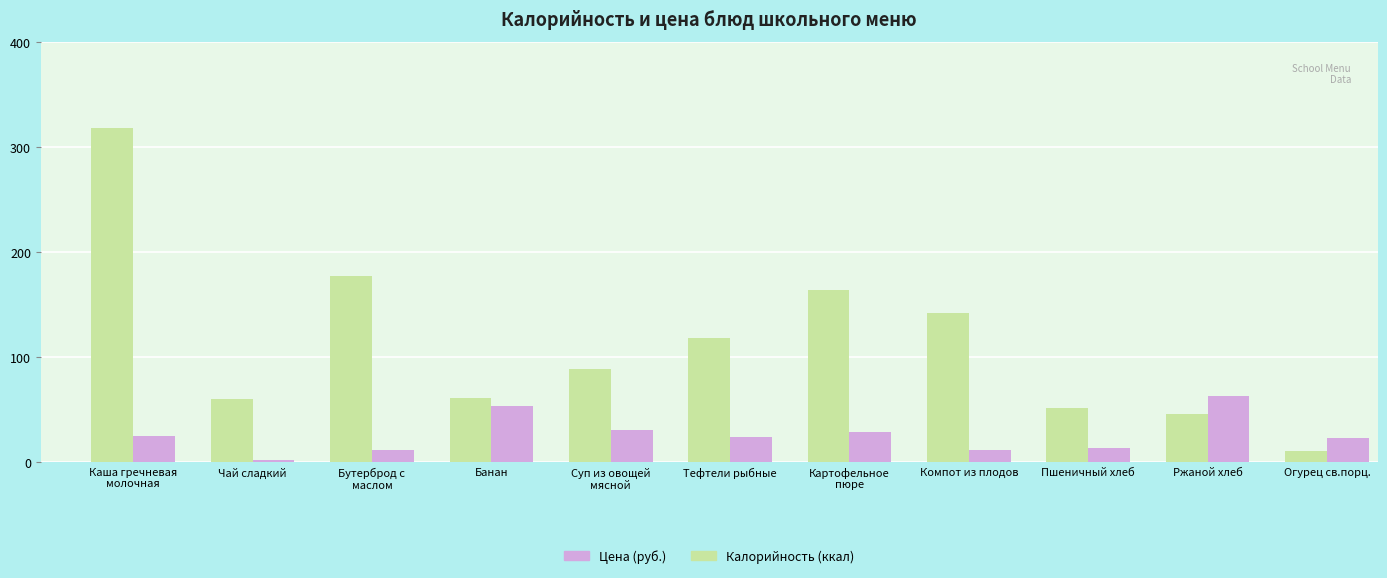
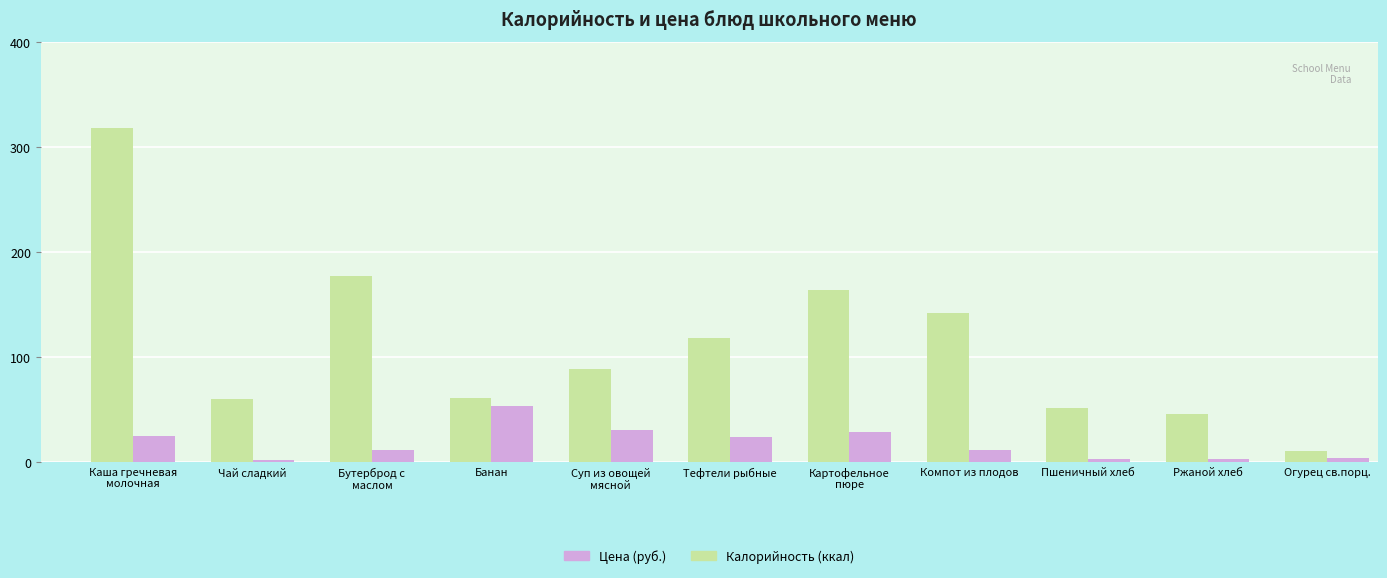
  {
    "Цена (руб.)": {
      "Каша гречневая молочная": 25,
      "Бутерброд с маслом": 12,
      "Банан": 54,
      "Суп из овощей мясной": 31,
      "Тефтели рыбные": 24,
      "Картофельное пюре": 29,
      "Компот из плодов": 12,
-     "Пшеничный хлеб": 14,
-     "Ржаной хлеб": 63,
-     "Огурец св.порц.": 23
+     "Пшеничный хлеб": 3,
+     "Ржаной хлеб": 3,
+     "Огурец св.порц.": 4
    }
  }
